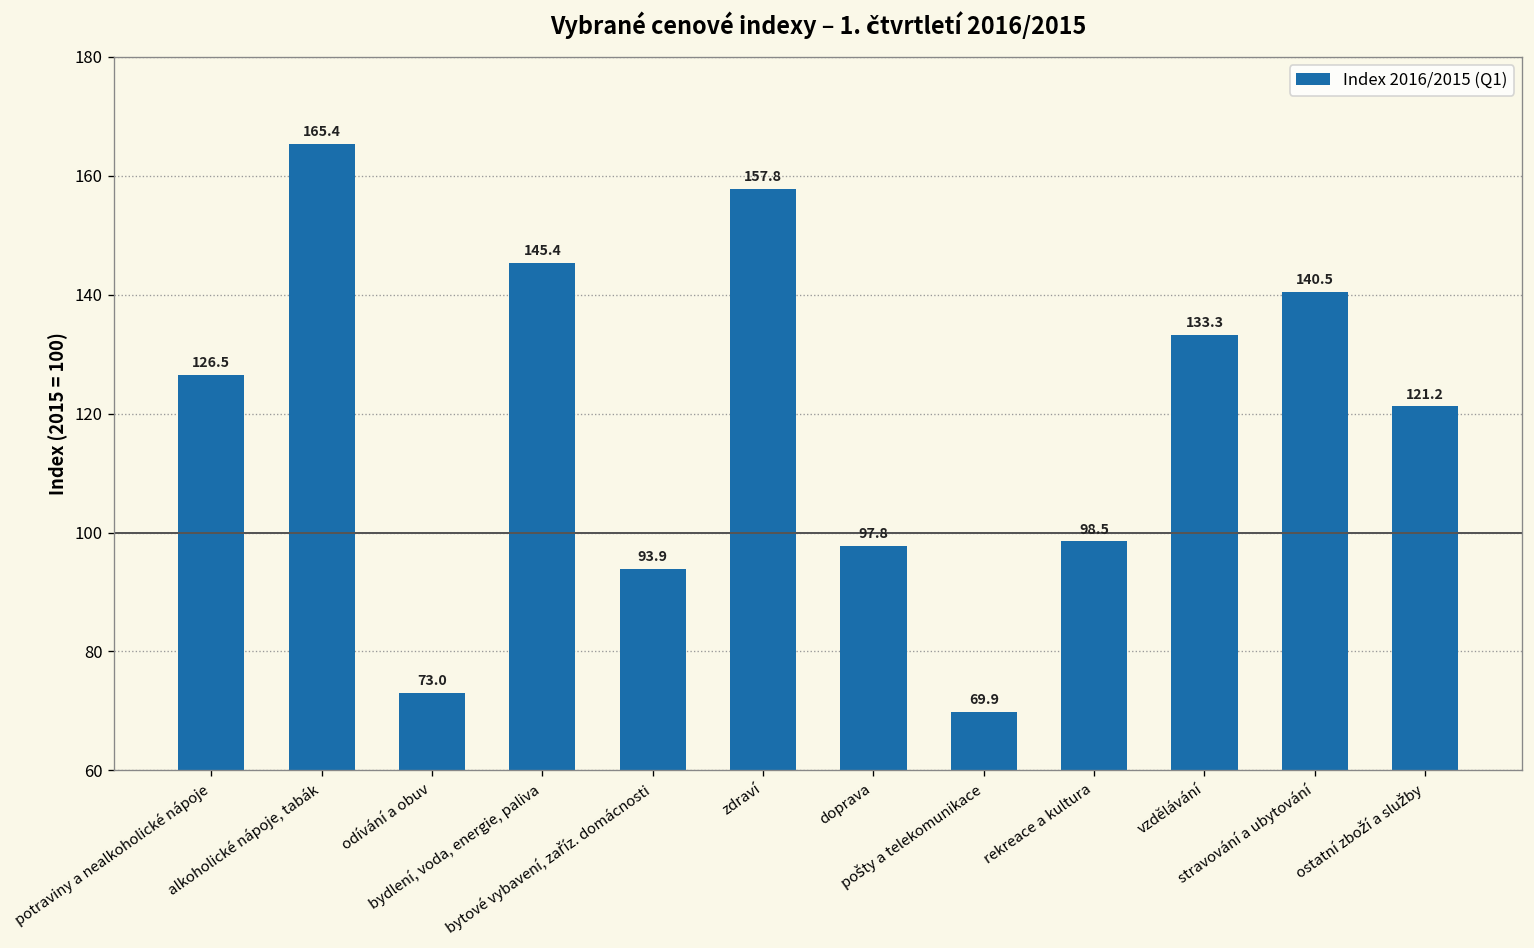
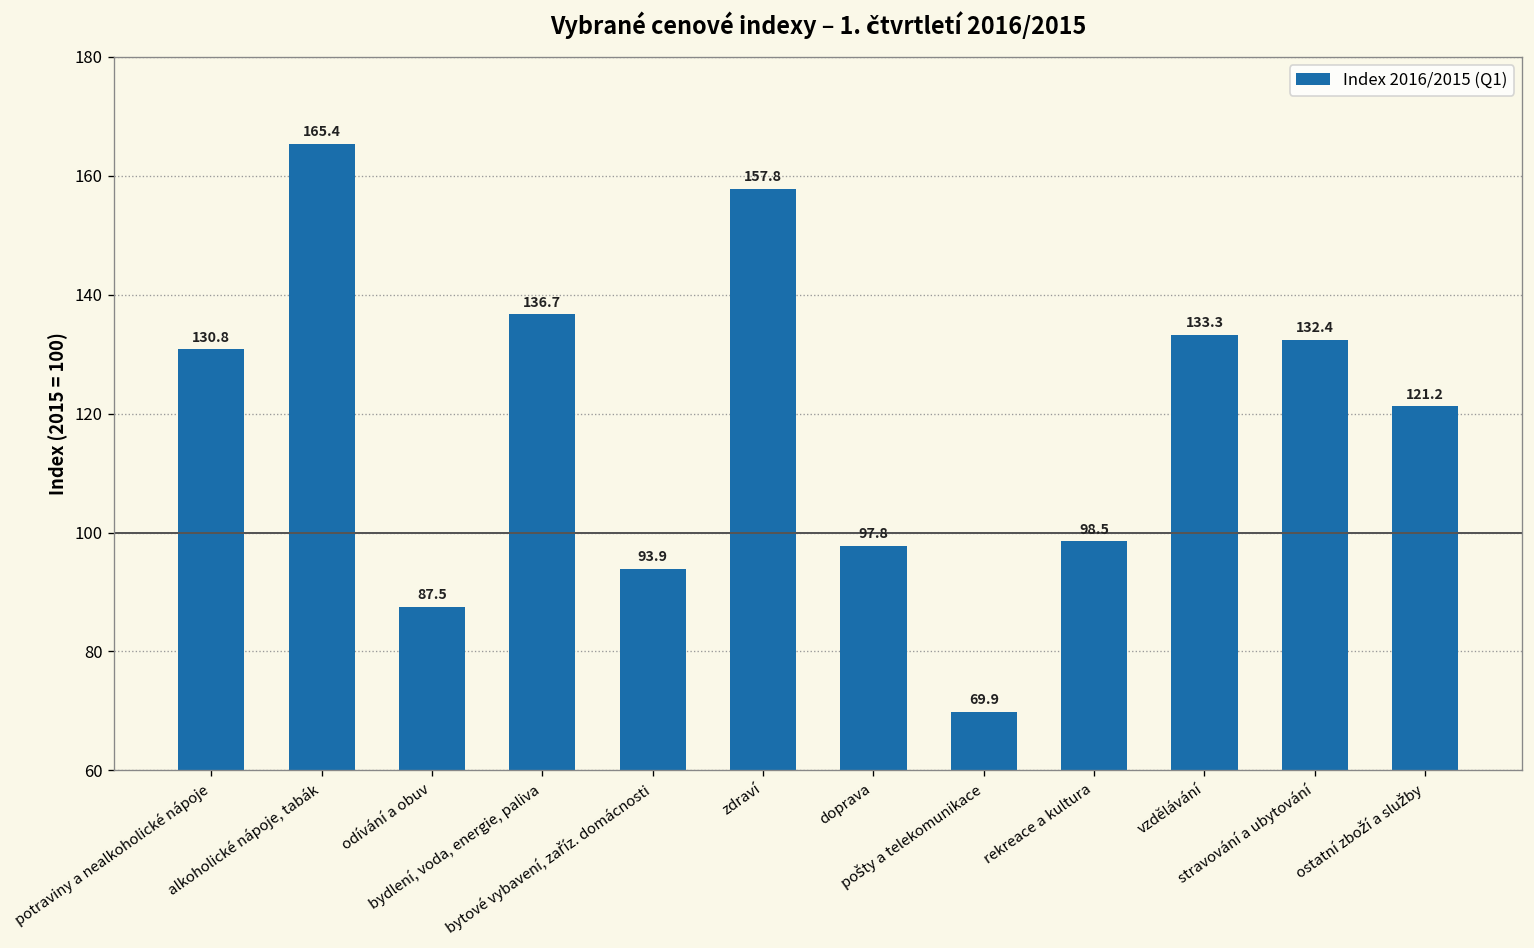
  {
-   "potraviny a nealkoholické nápoje": 126.5,
+   "potraviny a nealkoholické nápoje": 130.8,
    "alkoholické nápoje, tabák": 165.4,
-   "odívání a obuv": 73.0,
-   "bydlení, voda, energie, paliva": 145.4,
+   "odívání a obuv": 87.5,
+   "bydlení, voda, energie, paliva": 136.7,
    "bytové vybavení, zaříz. domácnosti": 93.9,
    "zdraví": 157.8,
    "doprava": 97.8,
    "pošty a telekomunikace": 69.9,
    "rekreace a kultura": 98.5,
    "vzdělávání": 133.3,
-   "stravování a ubytování": 140.5,
+   "stravování a ubytování": 132.4,
    "ostatní zboží a služby": 121.2
  }
